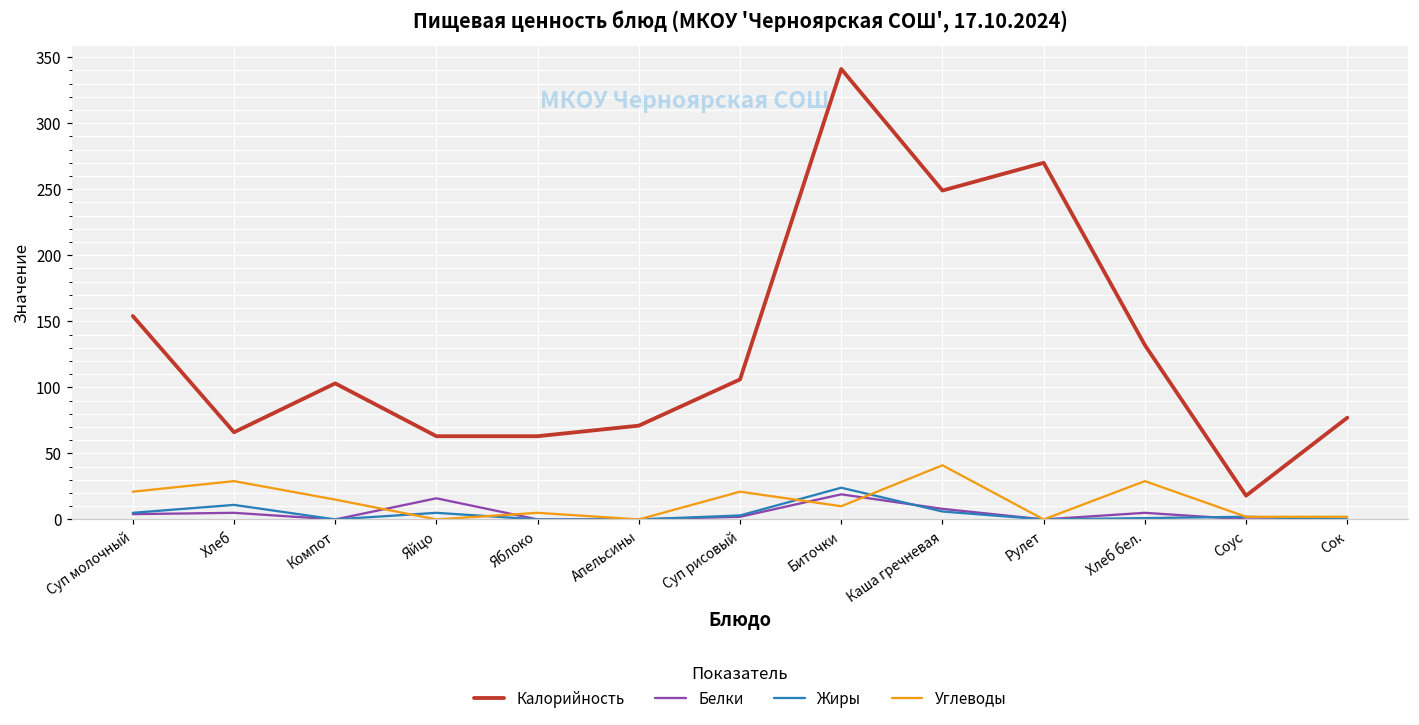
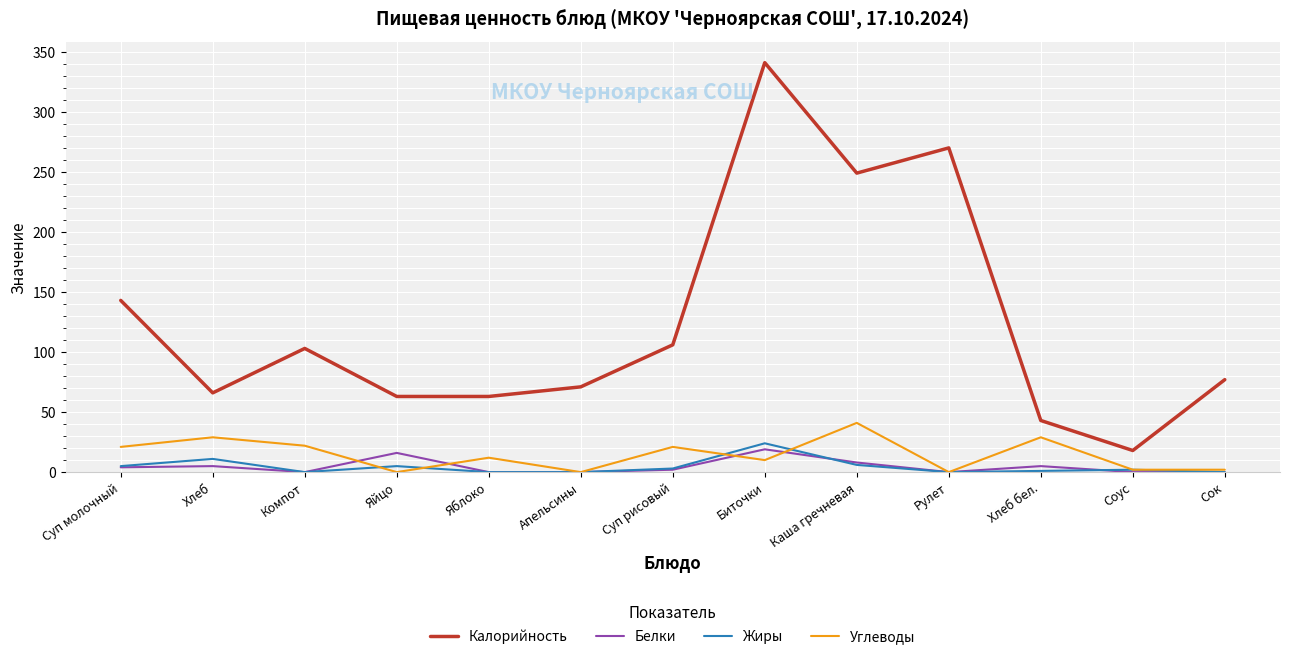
  {
    "Калорийность": {
-     "Суп молочный": 154,
+     "Суп молочный": 143,
      "Хлеб": 66,
      "Компот": 103,
      "Яйцо": 63,
      "Яблоко": 63,
      "Апельсины": 71,
      "Суп рисовый": 106,
      "Биточки": 341,
      "Каша гречневая": 249,
      "Рулет": 270,
-     "Хлеб бел.": 132,
+     "Хлеб бел.": 43,
      "Соус": 18,
      "Сок": 77
    },
    "Белки": {
      "Хлеб": 5,
      "Яйцо": 16,
      "Биточки": 19,
      "Хлеб бел.": 5
    },
    "Жиры": {
      "Хлеб": 11,
      "Яйцо": 5,
      "Биточки": 24,
      "Хлеб бел.": 1
    },
    "Углеводы": {
      "Суп молочный": 21,
      "Хлеб": 29,
-     "Компот": 15,
+     "Компот": 22,
      "Яйцо": 0,
-     "Яблоко": 5,
+     "Яблоко": 12,
      "Суп рисовый": 21,
      "Биточки": 10,
      "Каша гречневая": 41,
      "Хлеб бел.": 29
    }
  }
